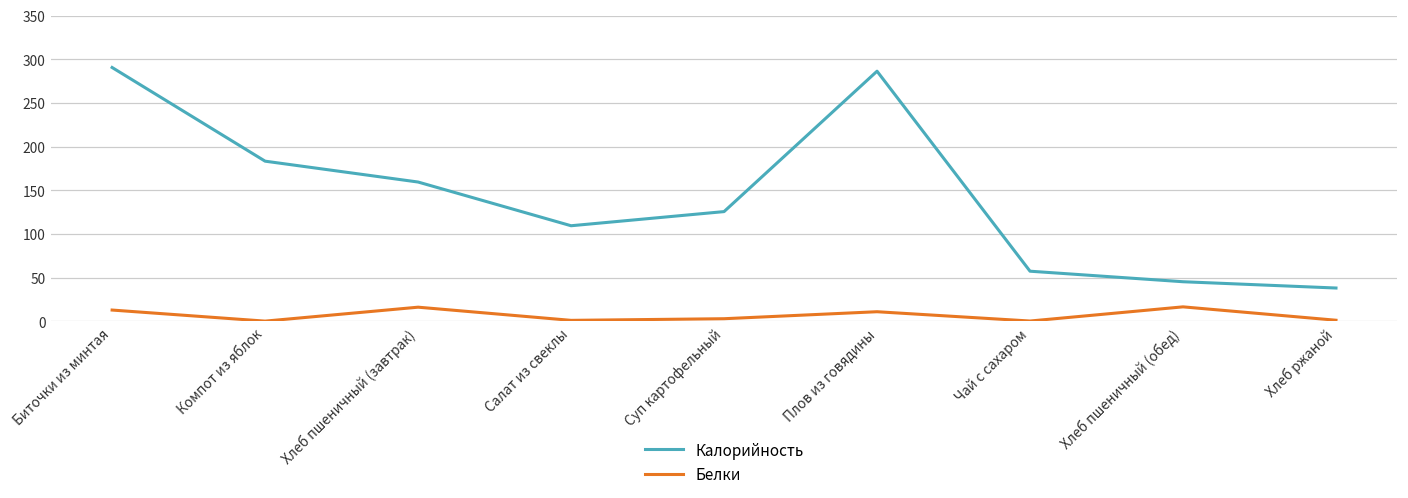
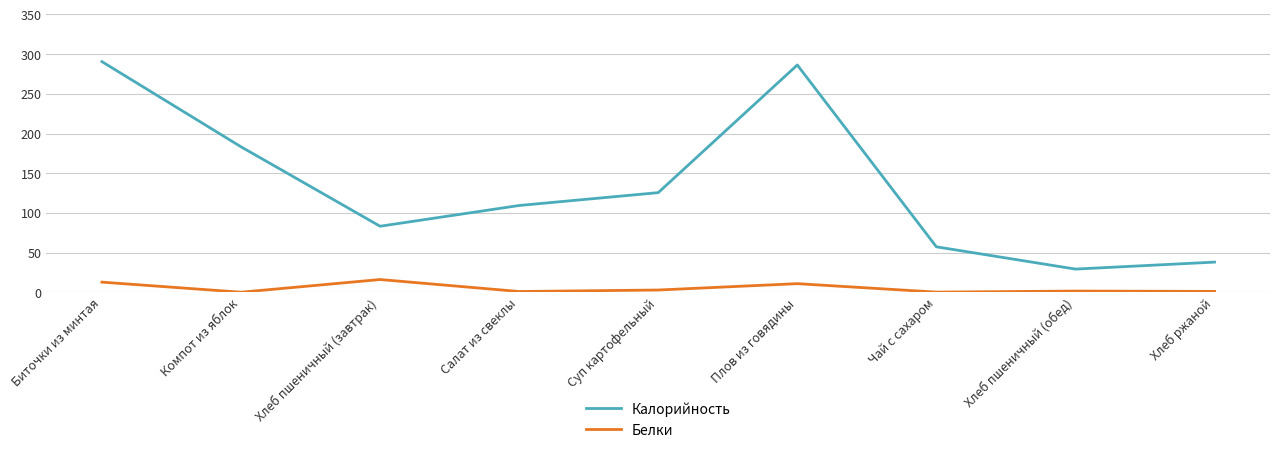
  {
    "Калорийность": {
      "Биточки из минтая": 290,
      "Компот из яблок": 180,
-     "Хлеб пшеничный (завтрак)": 160,
+     "Хлеб пшеничный (завтрак)": 80,
      "Салат из свеклы": 110,
      "Суп картофельный": 130,
      "Плов из говядины": 290,
      "Чай с сахаром": 60,
-     "Хлеб пшеничный (обед)": 50,
+     "Хлеб пшеничный (обед)": 30,
      "Хлеб ржаной": 40
    },
    "Белки": {
      "Биточки из минтая": 10,
      "Компот из яблок": 0,
      "Хлеб пшеничный (завтрак)": 20,
      "Салат из свеклы": 0,
      "Суп картофельный": 0,
      "Плов из говядины": 10,
      "Чай с сахаром": 0,
-     "Хлеб пшеничный (обед)": 20,
+     "Хлеб пшеничный (обед)": 0,
      "Хлеб ржаной": 0
    }
  }
